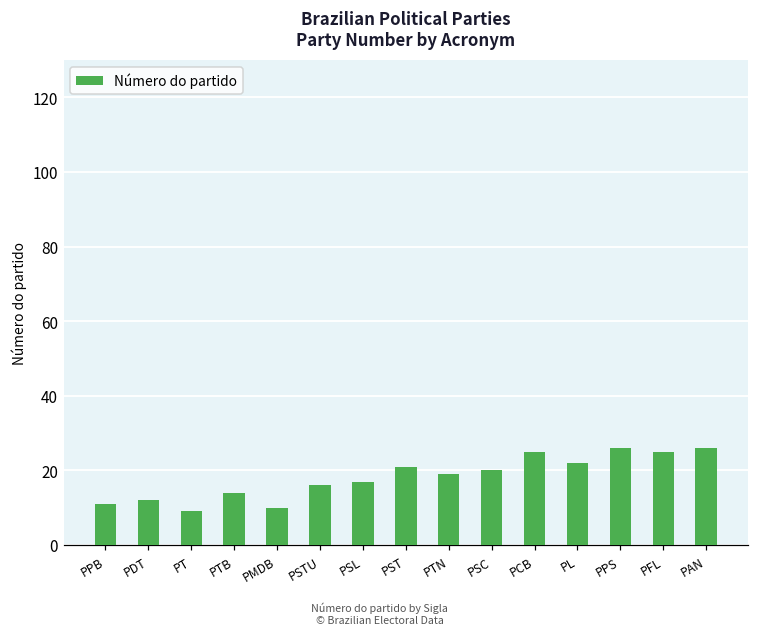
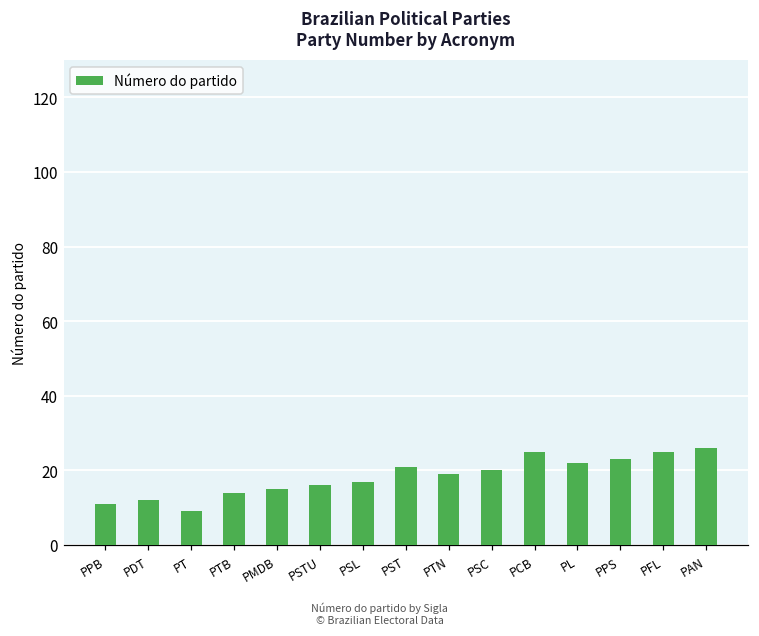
  {
    "PPB": 11,
    "PDT": 12,
    "PT": 9,
    "PTB": 14,
-   "PMDB": 10,
+   "PMDB": 15,
    "PSTU": 16,
    "PSL": 17,
    "PST": 21,
    "PTN": 19,
    "PSC": 20,
    "PCB": 25,
    "PL": 22,
-   "PPS": 26,
+   "PPS": 23,
    "PFL": 25,
    "PAN": 26
  }
